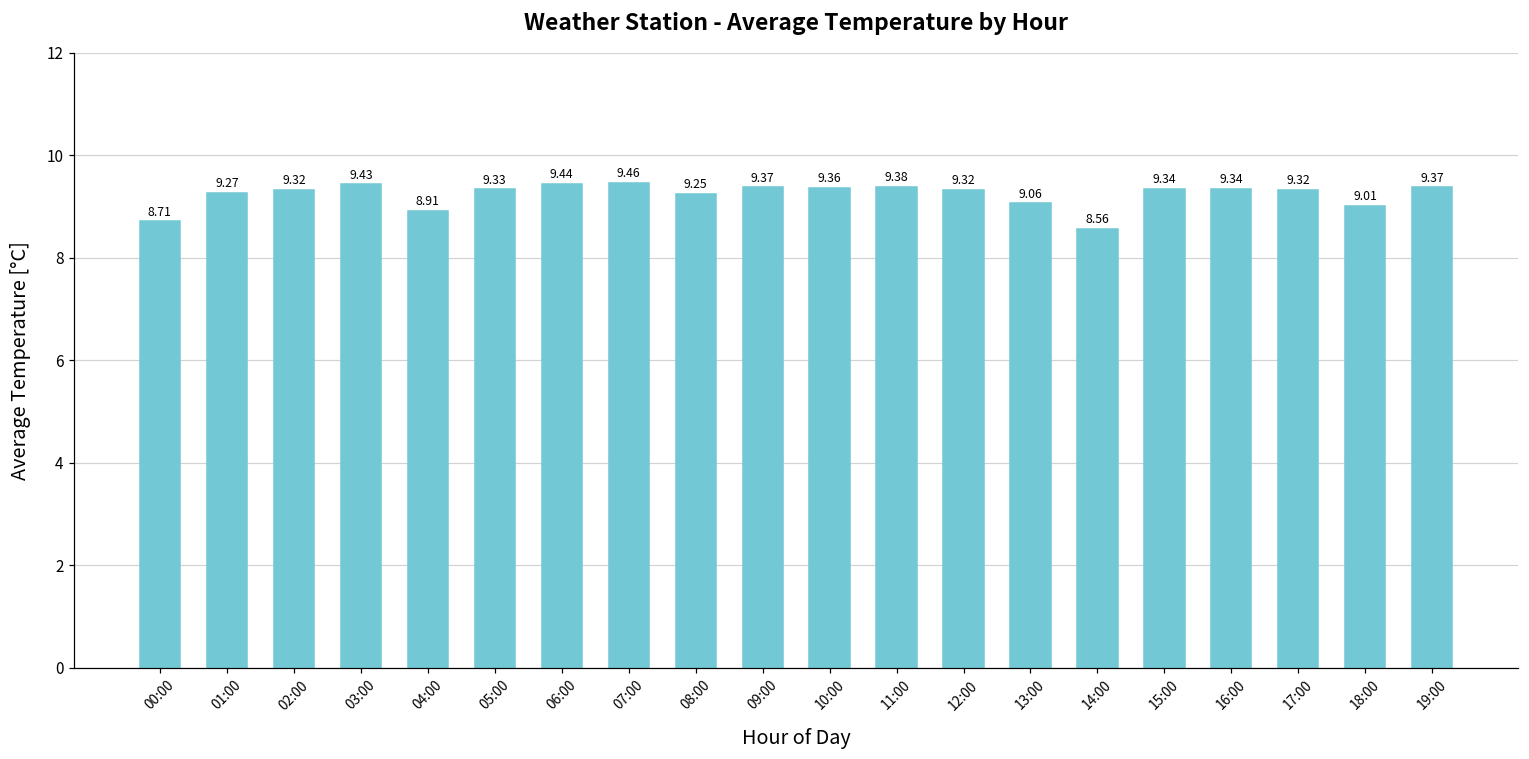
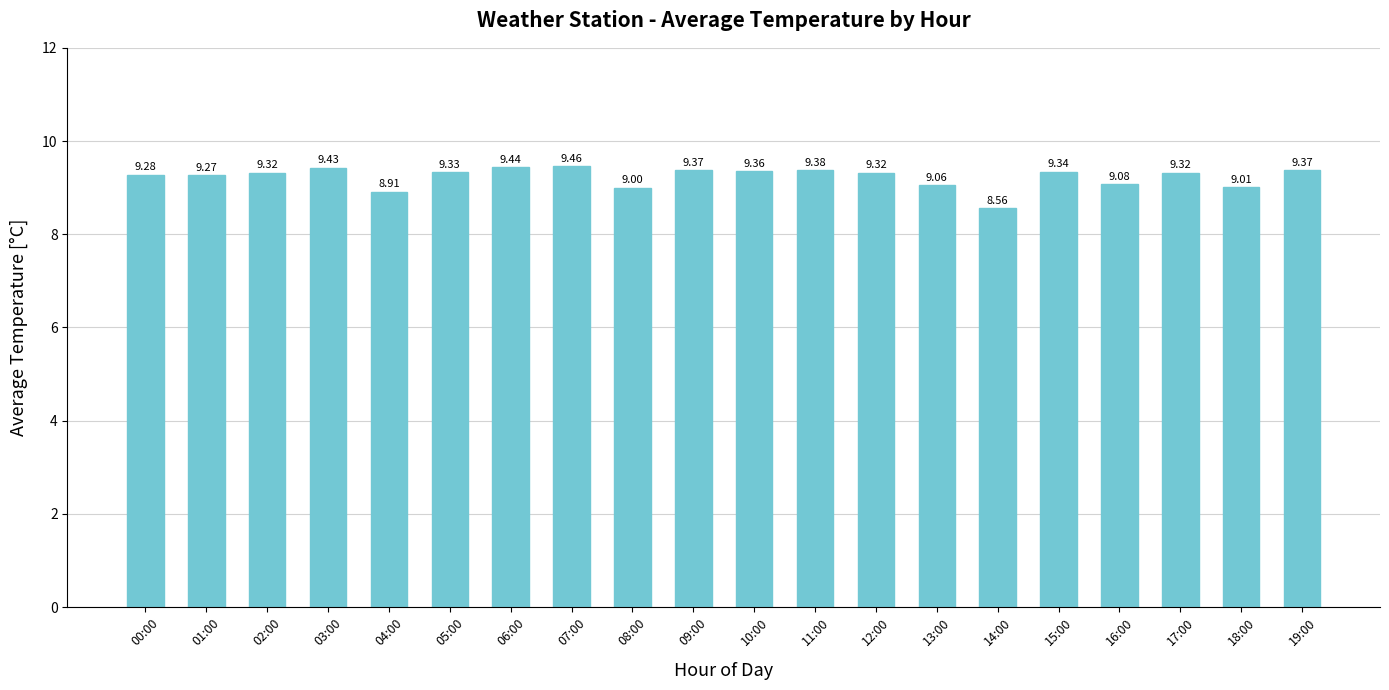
  {
-   "00:00": 8.71,
+   "00:00": 9.28,
    "01:00": 9.27,
    "02:00": 9.32,
    "03:00": 9.43,
    "04:00": 8.91,
    "05:00": 9.33,
    "06:00": 9.44,
    "07:00": 9.46,
-   "08:00": 9.25,
+   "08:00": 9.00,
    "09:00": 9.37,
    "10:00": 9.36,
    "11:00": 9.38,
    "12:00": 9.32,
    "13:00": 9.06,
    "14:00": 8.56,
    "15:00": 9.34,
-   "16:00": 9.34,
+   "16:00": 9.08,
    "17:00": 9.32,
    "18:00": 9.01,
    "19:00": 9.37
  }
